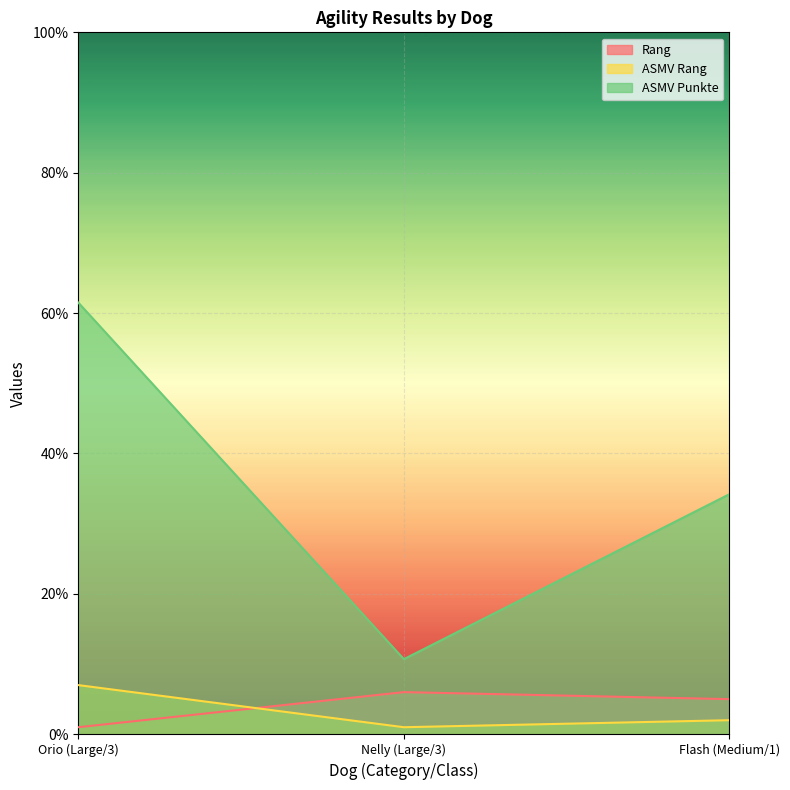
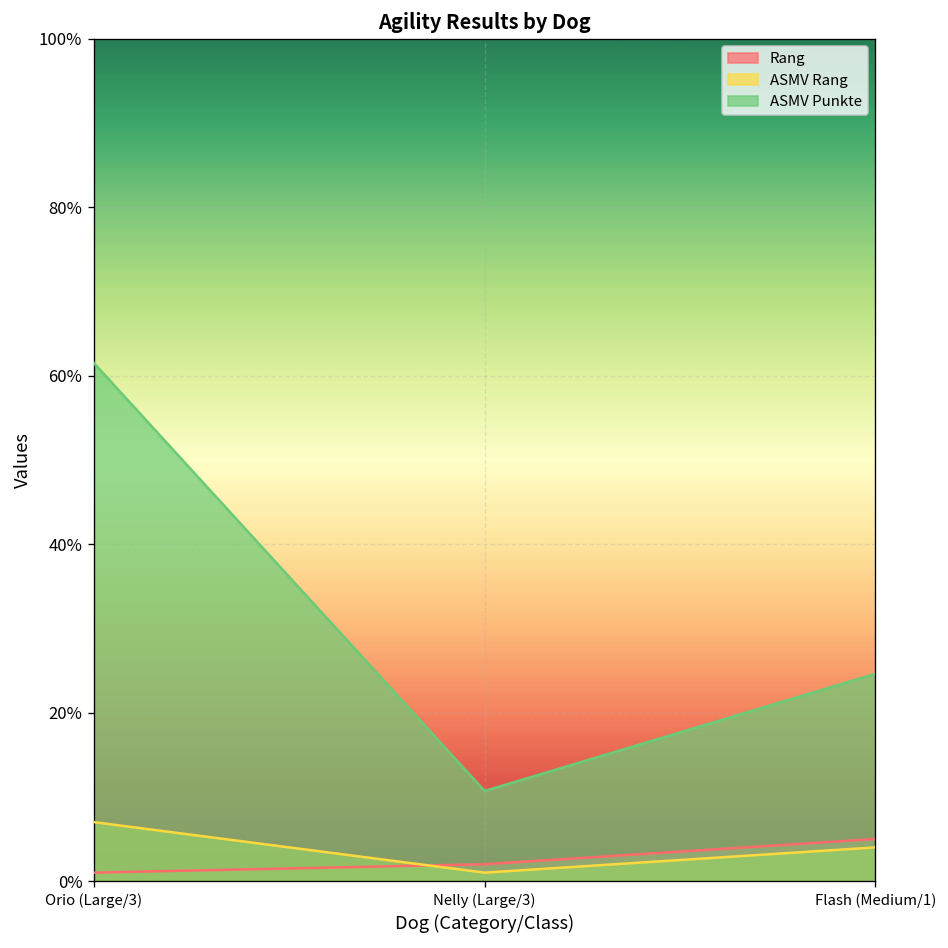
  {
    "Rang": {
      "Orio (Large/3)": "1%",
-     "Nelly (Large/3)": "6%",
+     "Nelly (Large/3)": "2%",
      "Flash (Medium/1)": "5%"
    },
    "ASMV Rang": {
      "Orio (Large/3)": "7%",
      "Nelly (Large/3)": "1%",
-     "Flash (Medium/1)": "2%"
+     "Flash (Medium/1)": "4%"
    },
    "ASMV Punkte": {
      "Orio (Large/3)": "62%",
      "Nelly (Large/3)": "11%",
-     "Flash (Medium/1)": "34%"
+     "Flash (Medium/1)": "25%"
    }
  }
